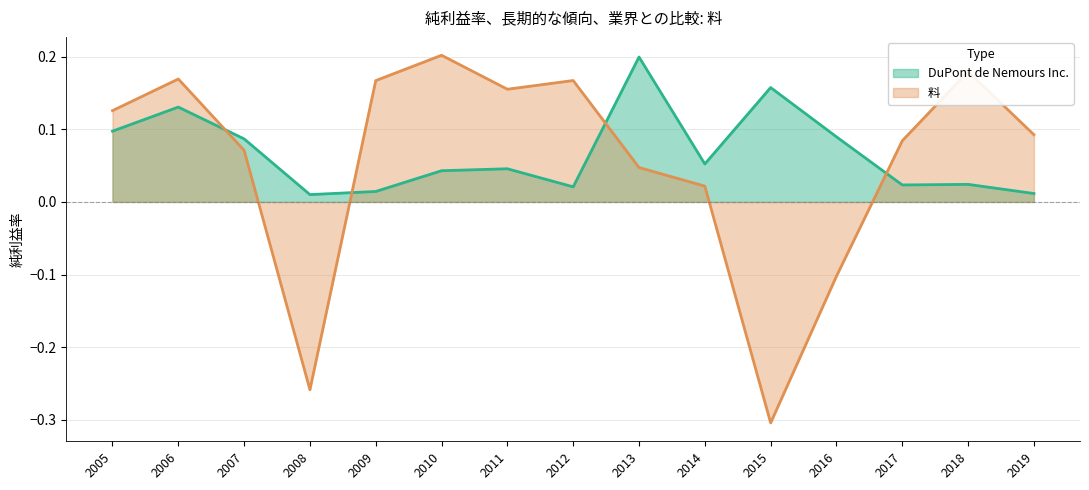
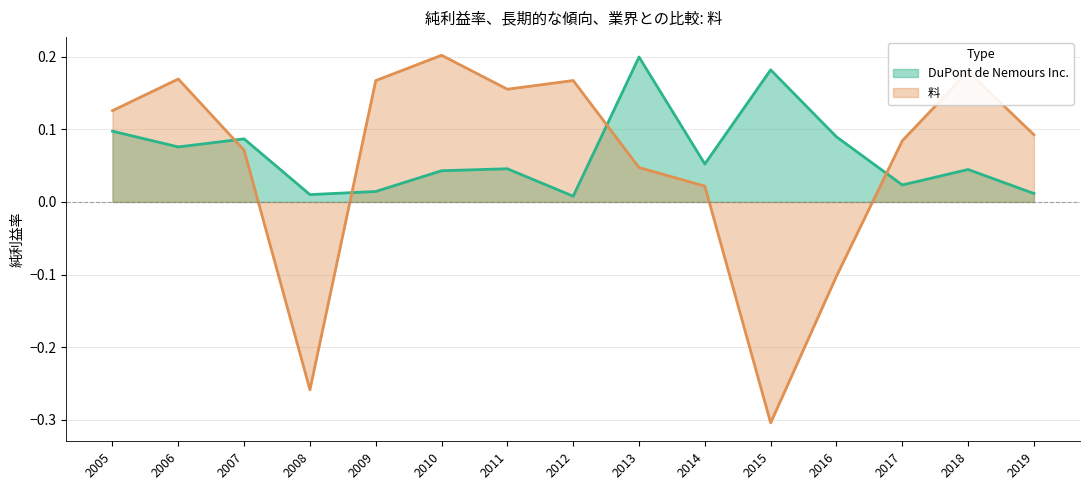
  {
    "DuPont de Nemours Inc.": {
      "2005": 0.10,
-     "2006": 0.13,
+     "2006": 0.08,
      "2007": 0.09,
      "2008": 0.01,
      "2009": 0.01,
      "2010": 0.04,
      "2011": 0.05,
-     "2012": 0.02,
+     "2012": 0.01,
      "2013": 0.20,
      "2014": 0.05,
-     "2015": 0.16,
+     "2015": 0.18,
      "2016": 0.09,
      "2017": 0.02,
-     "2018": 0.02,
+     "2018": 0.04,
      "2019": 0.01
    }
  }
